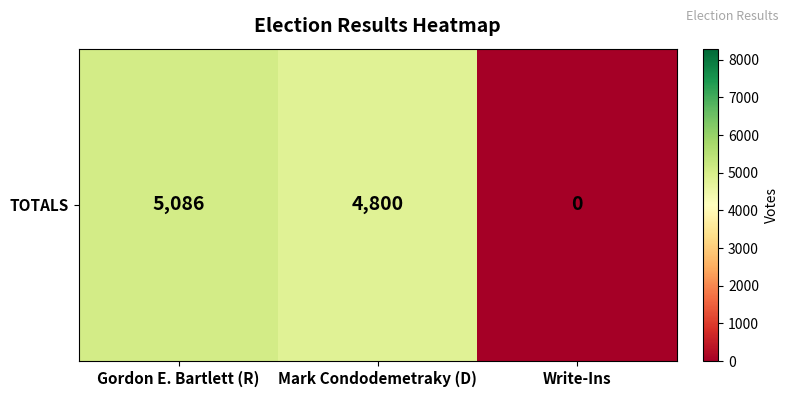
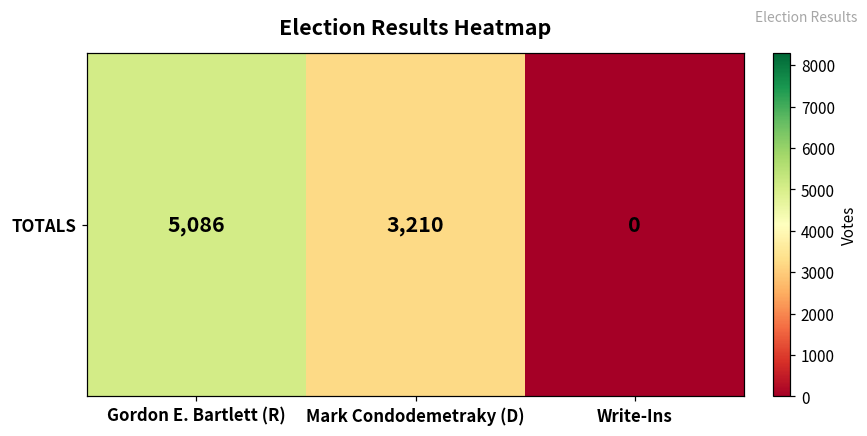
  {
    "TOTALS": {
      "Gordon E. Bartlett (R)": "5,086",
-     "Mark Condodemetraky (D)": "4,800",
+     "Mark Condodemetraky (D)": "3,210",
      "Write-Ins": "0"
    }
  }
